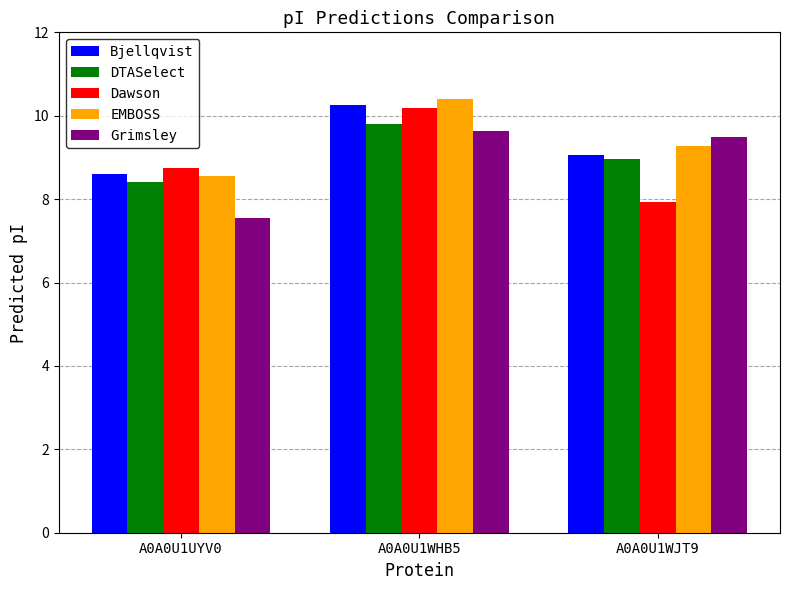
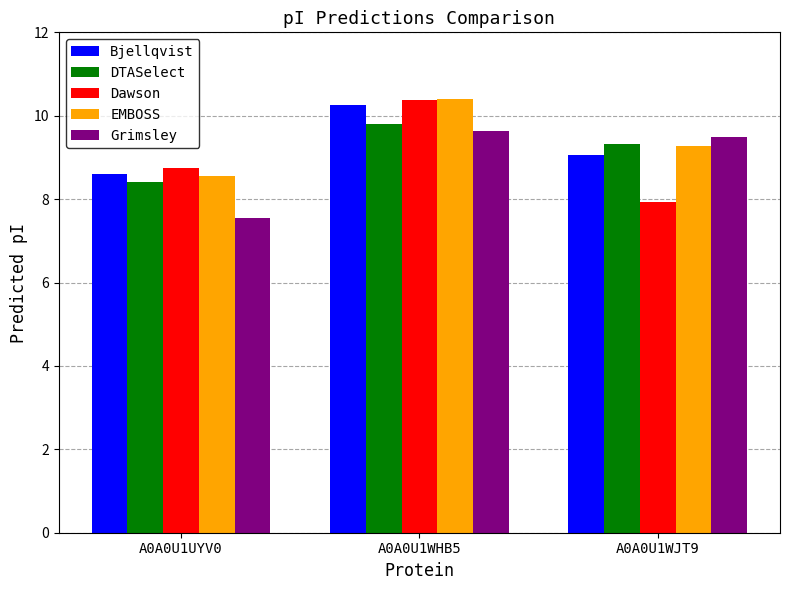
  {
    "Bjellqvist": {
      "A0A0U1UYV0": 8.6,
      "A0A0U1WHB5": 10.3,
      "A0A0U1WJT9": 9.0
    },
    "DTASelect": {
      "A0A0U1UYV0": 8.4,
      "A0A0U1WHB5": 9.8,
-     "A0A0U1WJT9": 9.0
+     "A0A0U1WJT9": 9.3
    },
    "Dawson": {
      "A0A0U1UYV0": 8.7,
-     "A0A0U1WHB5": 10.2,
+     "A0A0U1WHB5": 10.4,
      "A0A0U1WJT9": 7.9
    },
    "EMBOSS": {
      "A0A0U1UYV0": 8.6,
      "A0A0U1WHB5": 10.4,
      "A0A0U1WJT9": 9.3
    },
    "Grimsley": {
      "A0A0U1UYV0": 7.5,
      "A0A0U1WHB5": 9.6,
      "A0A0U1WJT9": 9.5
    }
  }
